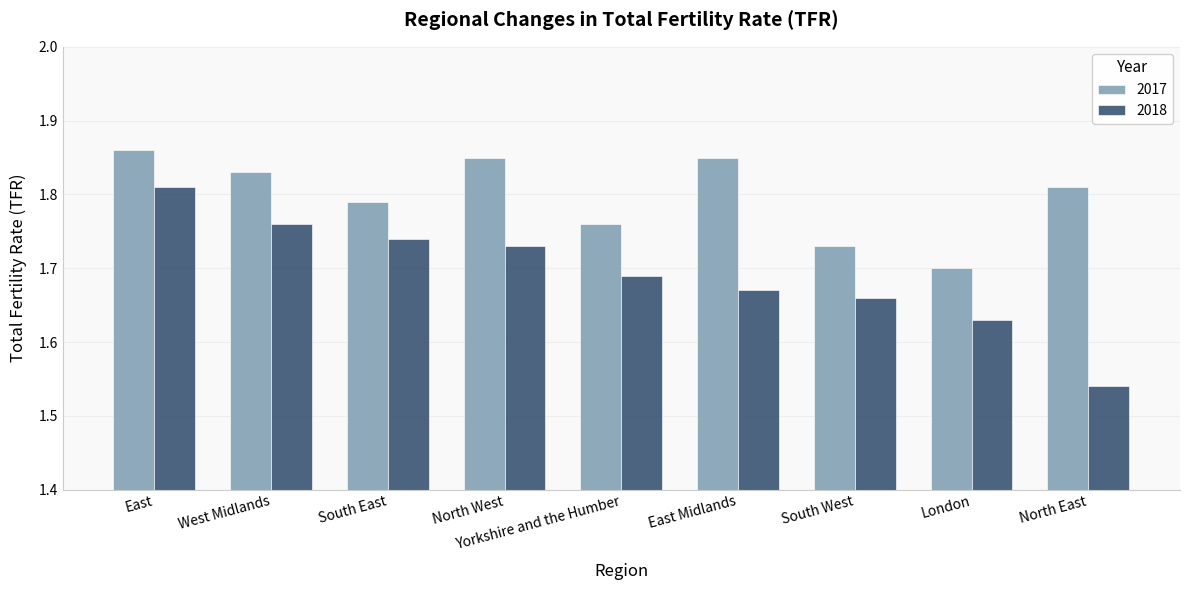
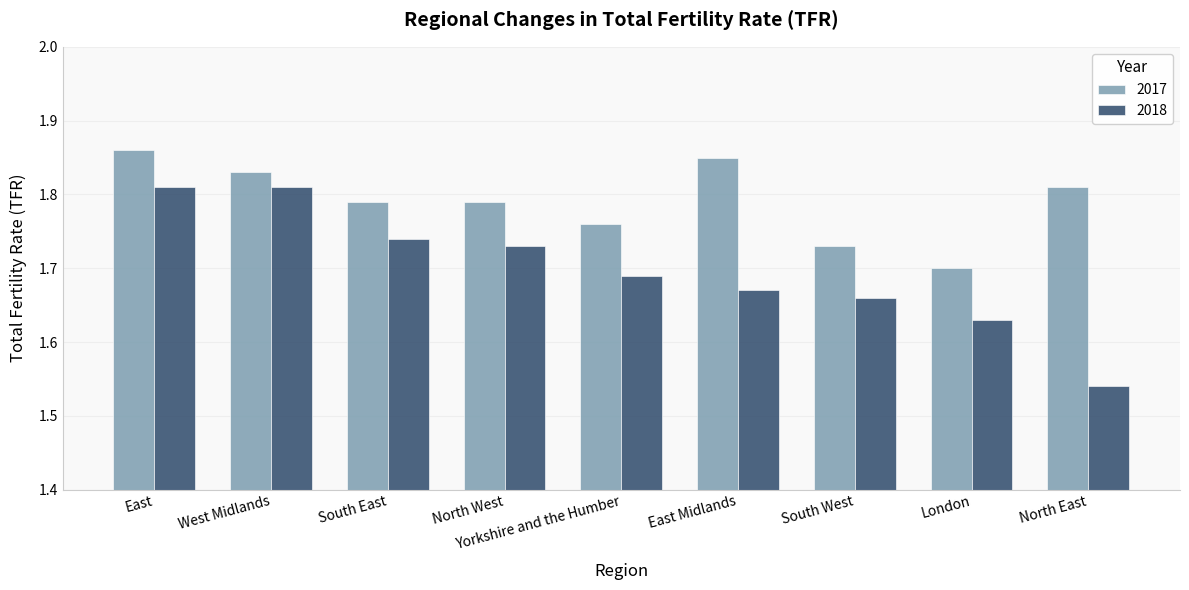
  {
    "2017": {
      "East": 1.86,
      "West Midlands": 1.83,
      "South East": 1.79,
-     "North West": 1.85,
+     "North West": 1.79,
      "Yorkshire and the Humber": 1.76,
      "East Midlands": 1.85,
      "South West": 1.73,
      "London": 1.70,
      "North East": 1.81
    },
    "2018": {
      "East": 1.81,
-     "West Midlands": 1.76,
+     "West Midlands": 1.81,
      "South East": 1.74,
      "North West": 1.73,
      "Yorkshire and the Humber": 1.69,
      "East Midlands": 1.67,
      "South West": 1.66,
      "London": 1.63,
      "North East": 1.54
    }
  }
